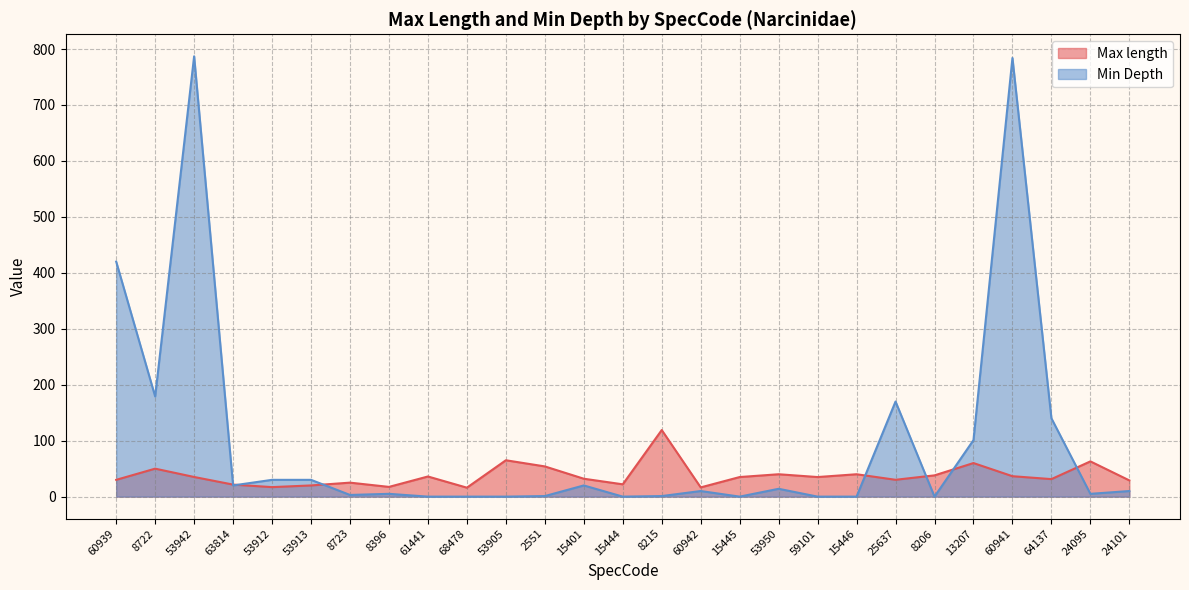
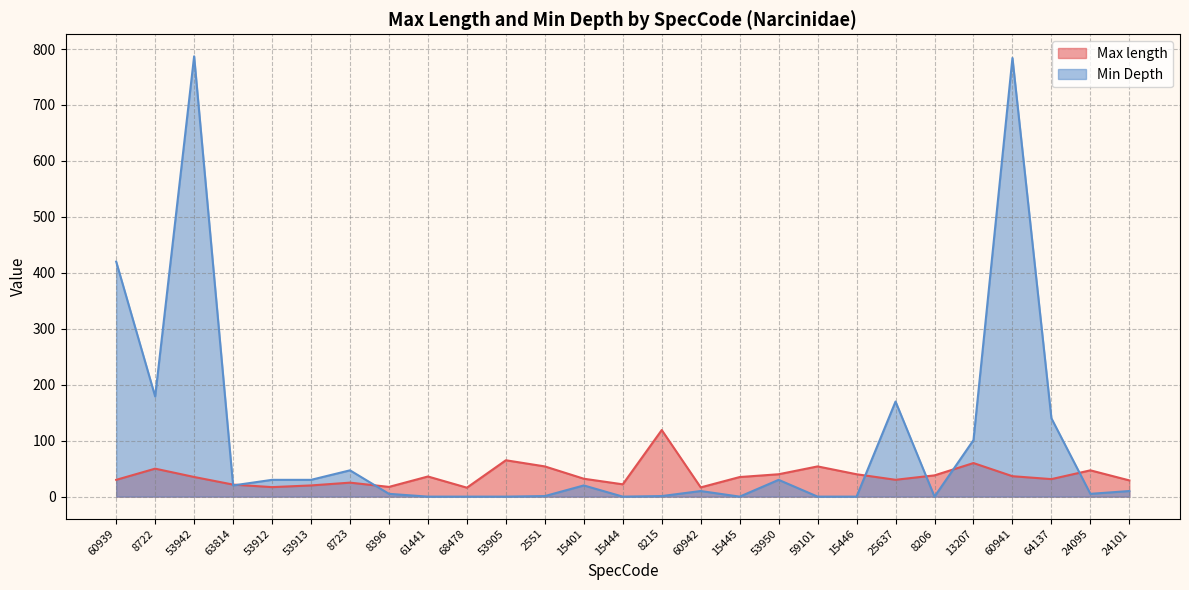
  {
    "Max length": {
      "60939": 30,
      "8722": 50,
      "53942": 40,
      "53912": 20,
      "53913": 20,
      "8723": 30,
      "8396": 20,
      "61441": 40,
      "68478": 20,
      "53905": 70,
      "2551": 50,
      "15401": 30,
      "15444": 20,
      "8215": 120,
      "60942": 20,
      "15445": 40,
      "53950": 40,
-     "59101": 40,
+     "59101": 50,
      "15446": 40,
      "25637": 30,
      "8206": 40,
      "13207": 60,
      "60941": 40,
      "64137": 30,
-     "24095": 60,
+     "24095": 50,
      "24101": 30
    },
    "Min Depth": {
      "60939": 420,
      "8722": 180,
      "53942": 790,
      "53912": 30,
      "53913": 30,
-     "8723": 0,
+     "8723": 50,
      "8396": 10,
      "61441": 0,
      "68478": 0,
      "53905": 0,
      "2551": 0,
      "15401": 20,
      "15444": 0,
      "8215": 0,
      "60942": 10,
      "15445": 0,
-     "53950": 10,
+     "53950": 30,
      "59101": 0,
      "15446": 0,
      "25637": 170,
      "8206": 0,
      "13207": 100,
      "60941": 780,
      "64137": 140,
      "24095": 10,
      "24101": 10
    }
  }
